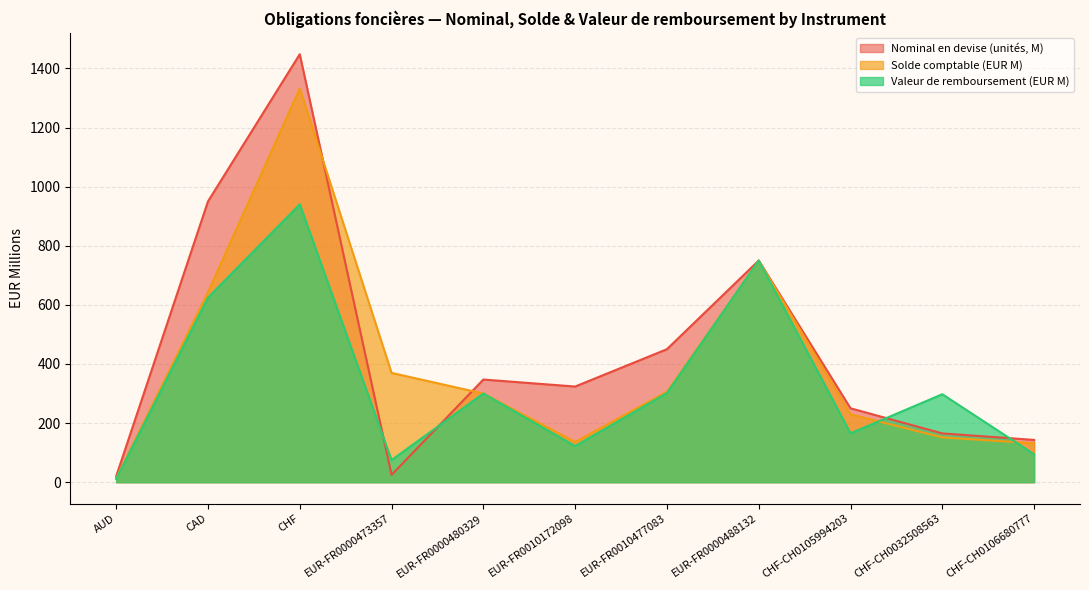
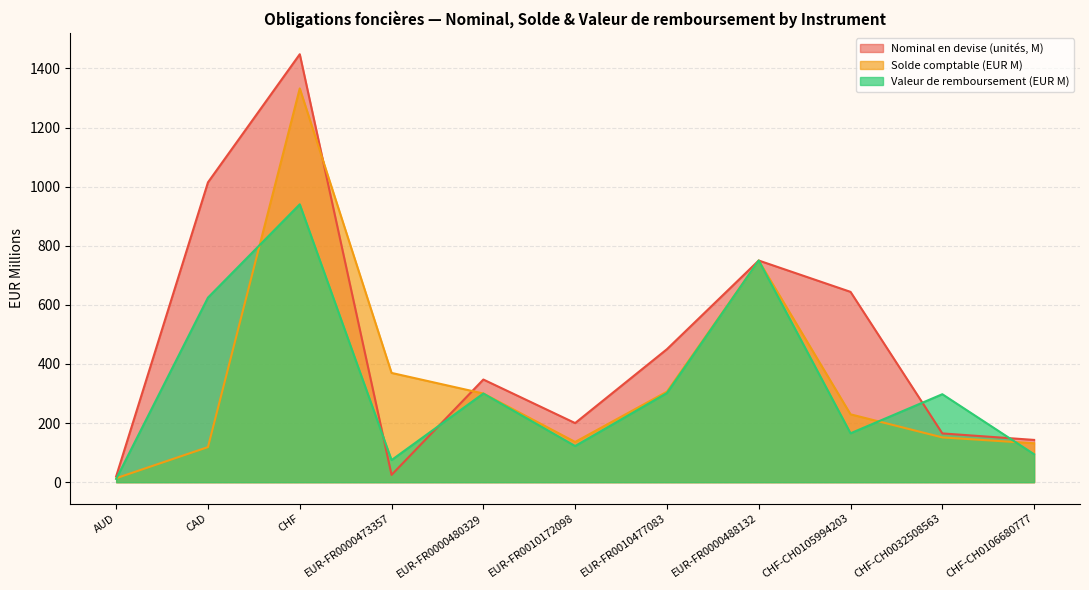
  {
    "Nominal en devise (unités, M)": {
-     "CAD": 950,
+     "CAD": 1010,
      "CHF": 1450,
      "EUR-FR0000473357": 20,
      "EUR-FR0000480329": 350,
-     "EUR-FR0010172098": 320,
+     "EUR-FR0010172098": 200,
      "EUR-FR0010477083": 450,
-     "CHF-CH0105994203": 250,
+     "CHF-CH0105994203": 640,
      "CHF-CH0032508563": 170,
      "CHF-CH0106680777": 140
    },
    "Solde comptable (EUR M)": {
-     "CAD": 640,
+     "CAD": 120,
      "CHF": 1330,
      "EUR-FR0000473357": 370,
      "EUR-FR0010172098": 140,
      "CHF-CH0105994203": 230,
      "CHF-CH0032508563": 150,
      "CHF-CH0106680777": 130
    },
    "Valeur de remboursement (EUR M)": {
      "CAD": 620,
      "CHF": 940,
      "EUR-FR0000473357": 70,
      "EUR-FR0010172098": 120,
      "CHF-CH0105994203": 170,
      "CHF-CH0032508563": 300,
      "CHF-CH0106680777": 90
    }
  }
